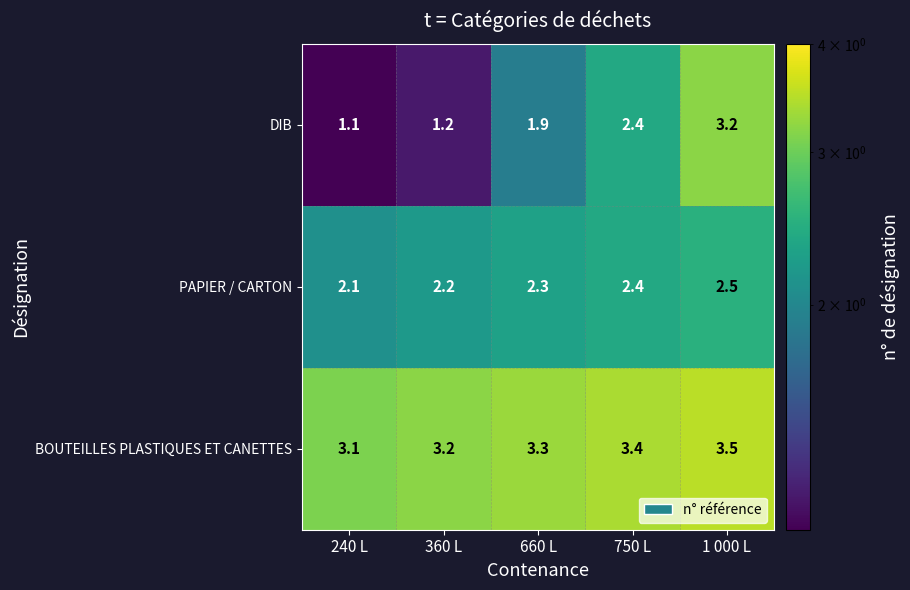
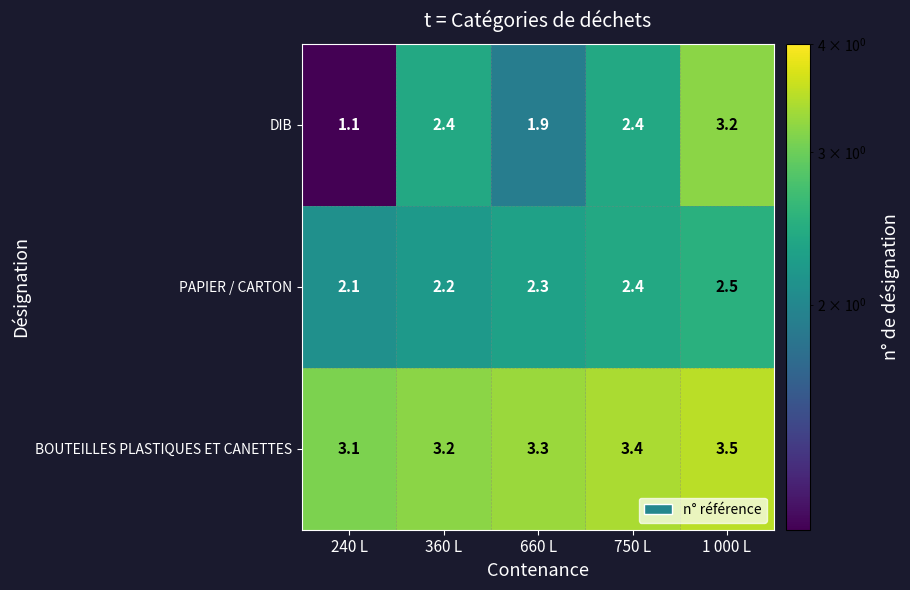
  {
    "DIB": {
      "240 L": 1.1,
-     "360 L": 1.2,
+     "360 L": 2.4,
      "660 L": 1.9,
      "750 L": 2.4,
      "1 000 L": 3.2
    },
    "PAPIER / CARTON": {
      "240 L": 2.1,
      "360 L": 2.2,
      "660 L": 2.3,
      "750 L": 2.4,
      "1 000 L": 2.5
    },
    "BOUTEILLES PLASTIQUES ET CANETTES": {
      "240 L": 3.1,
      "360 L": 3.2,
      "660 L": 3.3,
      "750 L": 3.4,
      "1 000 L": 3.5
    }
  }
